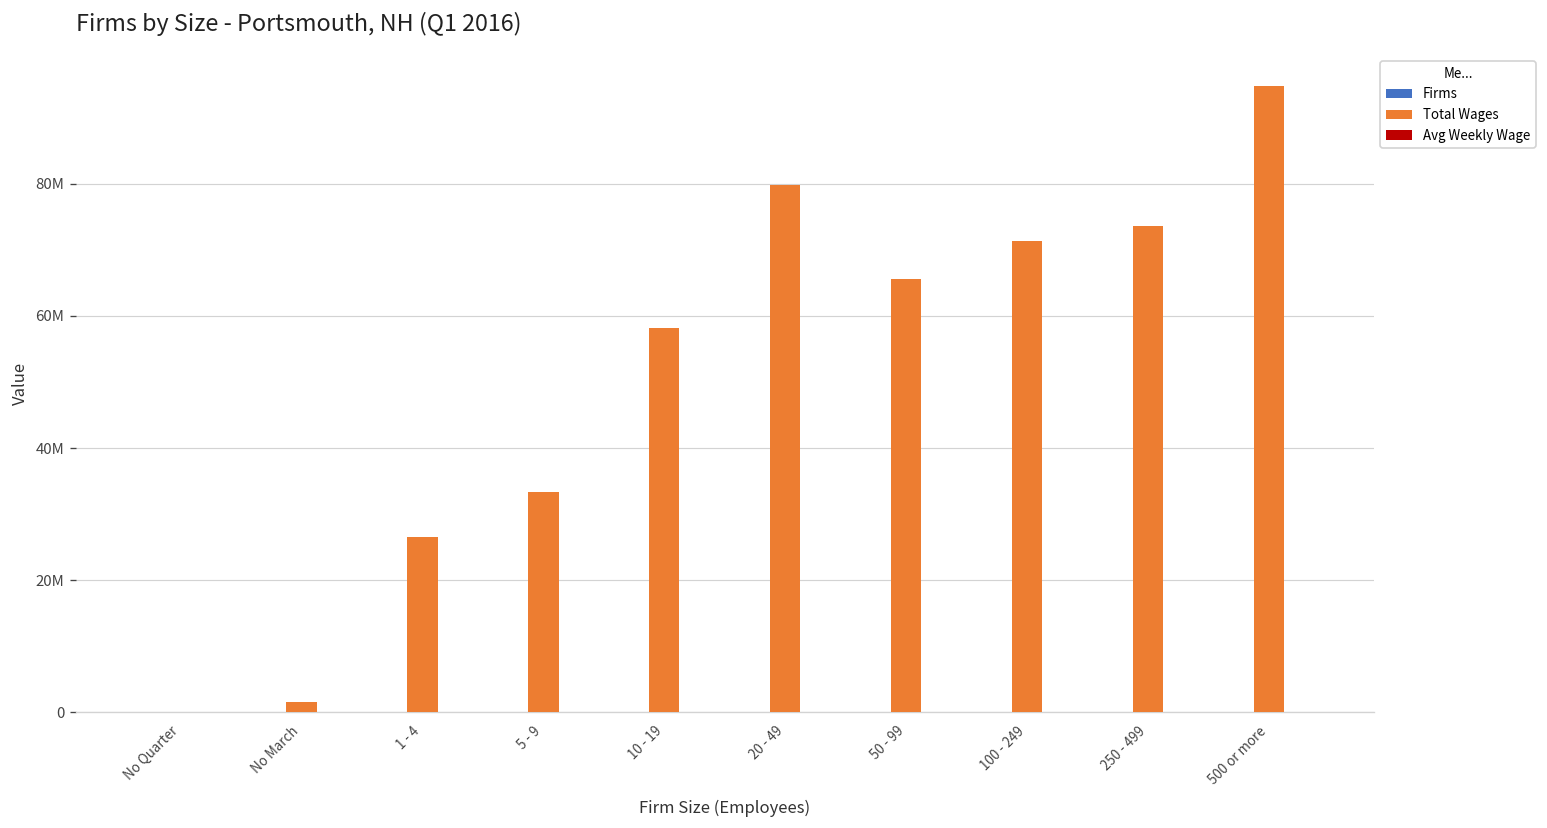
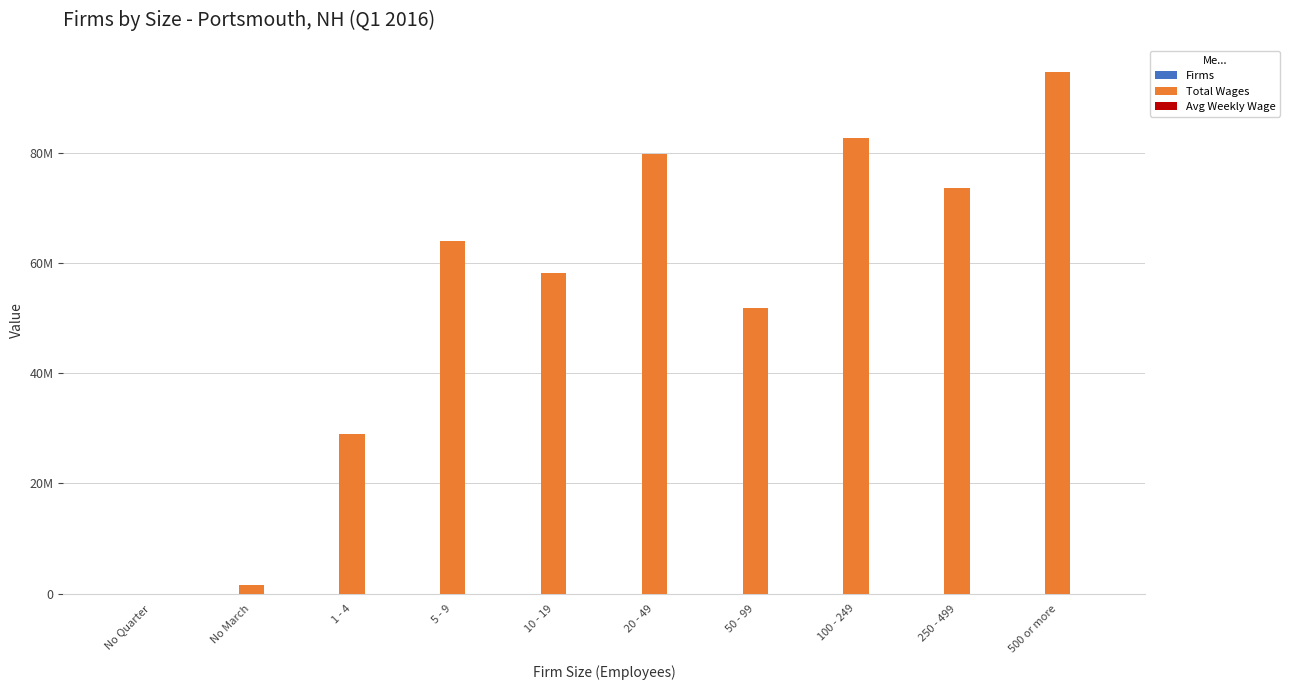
  {
    "Total Wages": {
      "No Quarter": 0,
      "No March": 2000000,
-     "1 - 4": 27000000,
-     "5 - 9": 33000000,
+     "1 - 4": 29000000,
+     "5 - 9": 64000000,
      "10 - 19": 58000000,
      "20 - 49": 80000000,
-     "50 - 99": 66000000,
-     "100 - 249": 71000000,
+     "50 - 99": 52000000,
+     "100 - 249": 83000000,
      "250 - 499": 74000000,
      "500 or more": 95000000
    },
    "Avg Weekly Wage": {
      "No Quarter": 0
    }
  }
